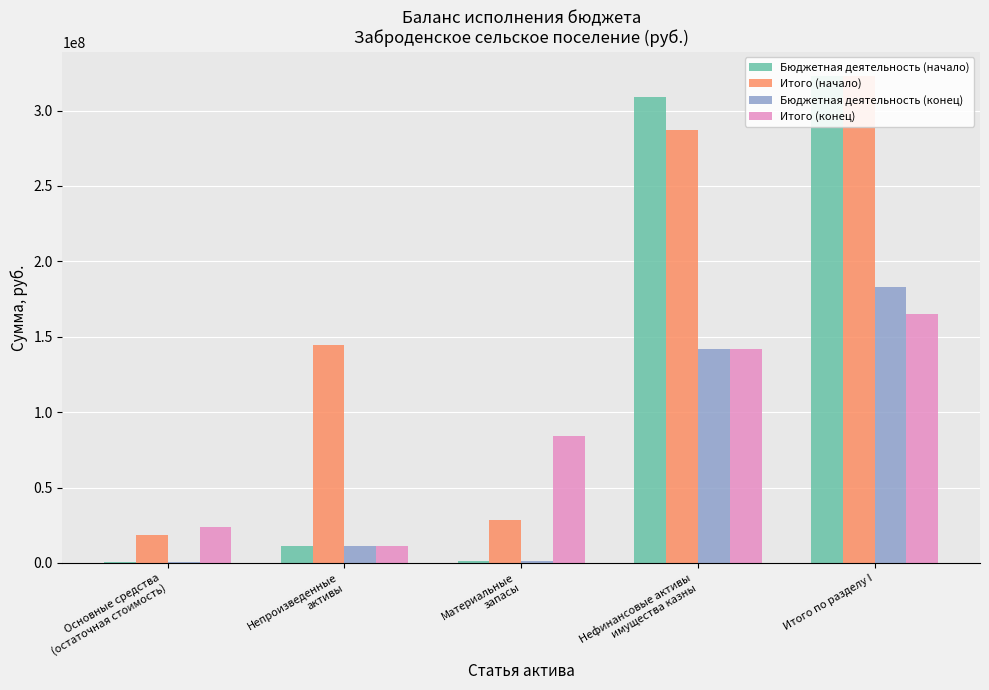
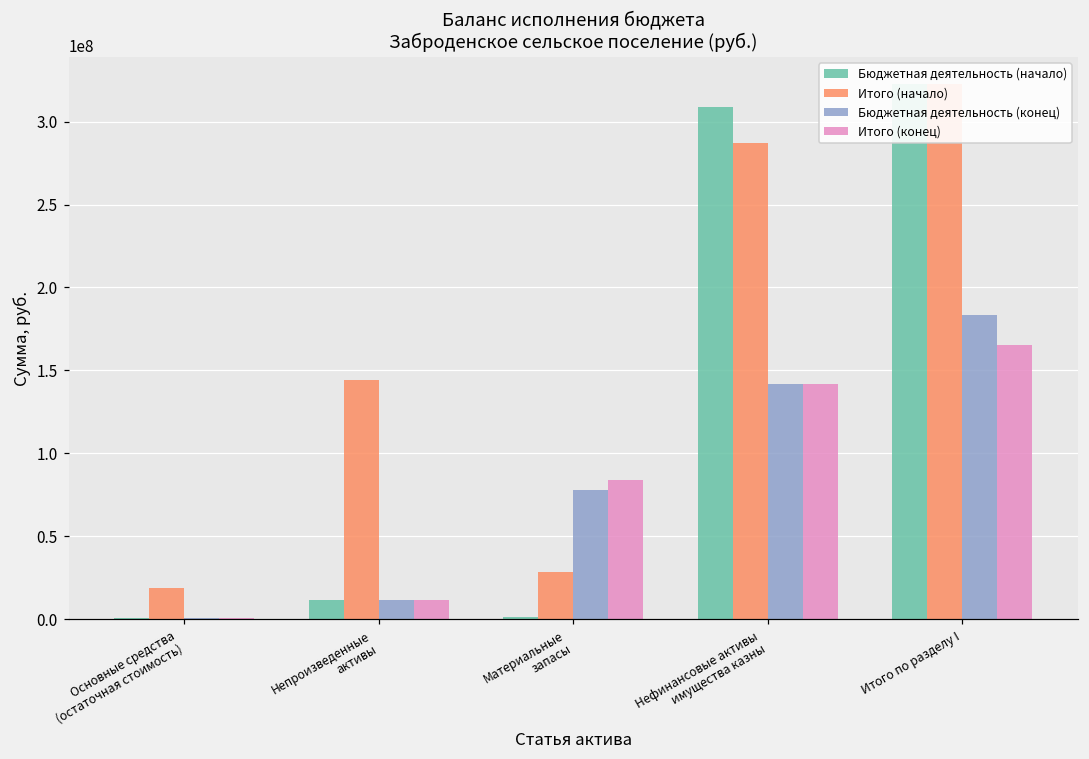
  {
    "Бюджетная деятельность (начало)": {
      "Непроизведенные активы": 11000000,
      "Нефинансовые активы имущества казны": 309000000
    },
    "Итого (начало)": {
      "Основные средства (остаточная стоимость)": 19000000,
      "Непроизведенные активы": 144000000,
      "Материальные запасы": 28000000,
      "Нефинансовые активы имущества казны": 287000000
    },
    "Бюджетная деятельность (конец)": {
      "Непроизведенные активы": 11000000,
-     "Материальные запасы": 1000000,
+     "Материальные запасы": 78000000,
      "Нефинансовые активы имущества казны": 142000000,
      "Итого по разделу I": 183000000
    },
    "Итого (конец)": {
-     "Основные средства (остаточная стоимость)": 24000000,
+     "Основные средства (остаточная стоимость)": 1000000,
      "Непроизведенные активы": 11000000,
      "Материальные запасы": 84000000,
      "Нефинансовые активы имущества казны": 142000000,
      "Итого по разделу I": 165000000
    }
  }
